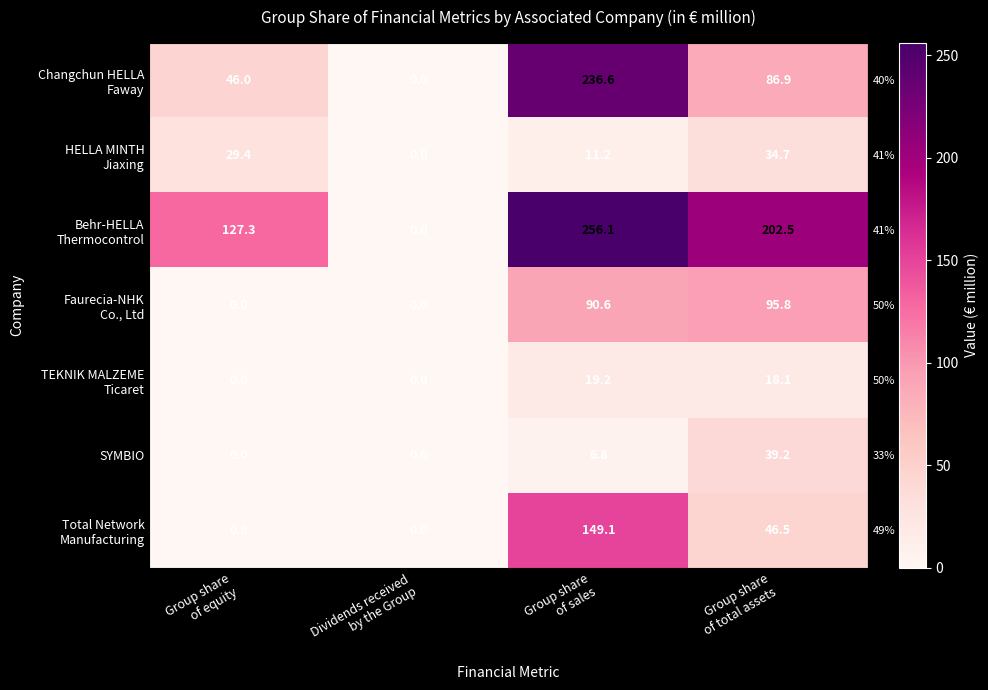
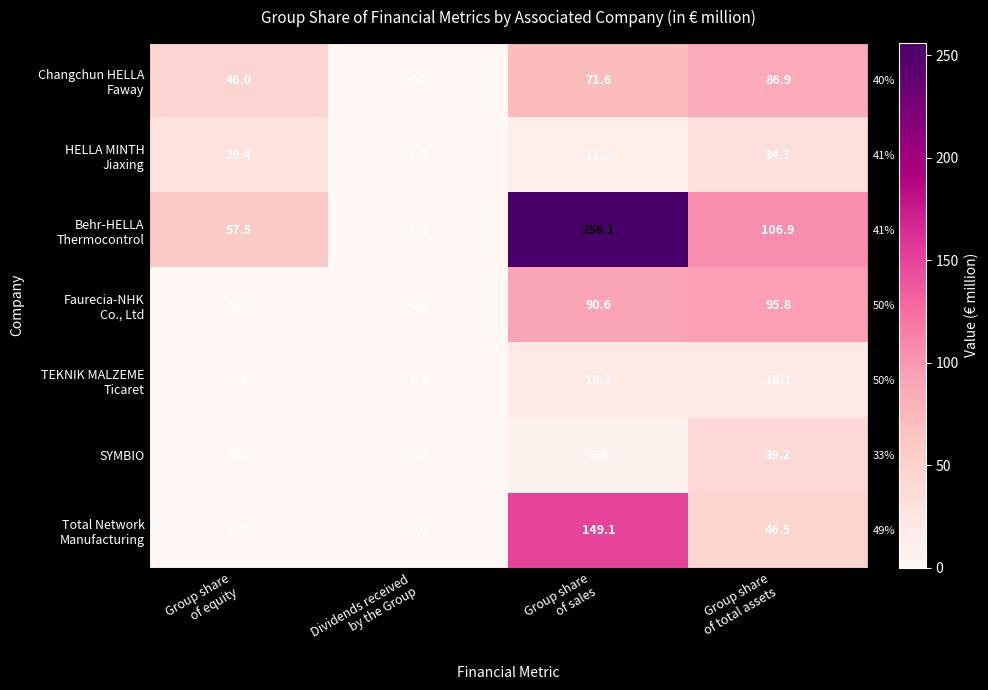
  {
    "Changchun HELLA Faway": {
-     "Group share of sales": 236.6,
+     "Group share of sales": 71.6,
      "Group share of total assets": 86.9
    },
    "Behr-HELLA Thermocontrol": {
-     "Group share of equity": 127.3,
+     "Group share of equity": 57.5,
      "Group share of sales": 256.1,
-     "Group share of total assets": 202.5
+     "Group share of total assets": 106.9
    },
    "Faurecia-NHK Co., Ltd": {
      "Group share of sales": 90.6,
      "Group share of total assets": 95.8
    },
    "Total Network Manufacturing": {
      "Group share of sales": 149.1
    }
  }
